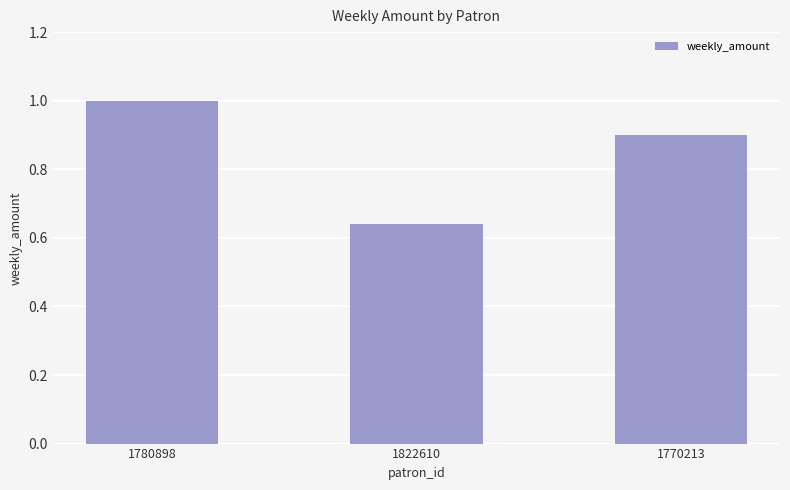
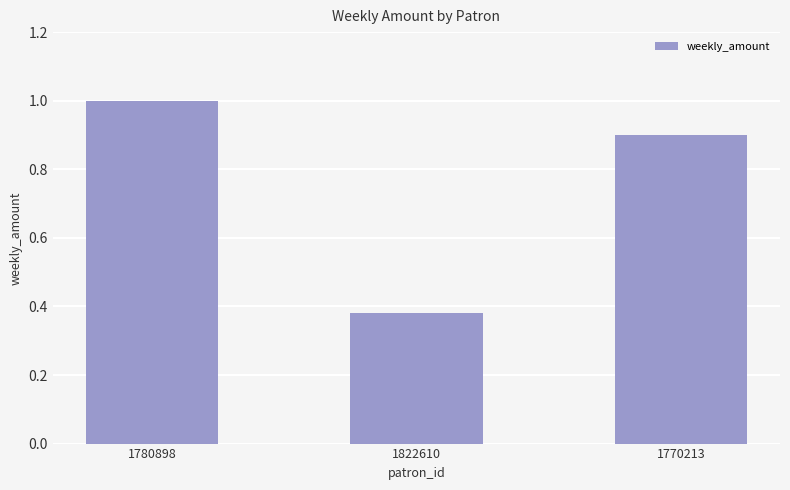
  {
    "1780898": 1.00,
-   "1822610": 0.64,
+   "1822610": 0.38,
    "1770213": 0.90
  }
